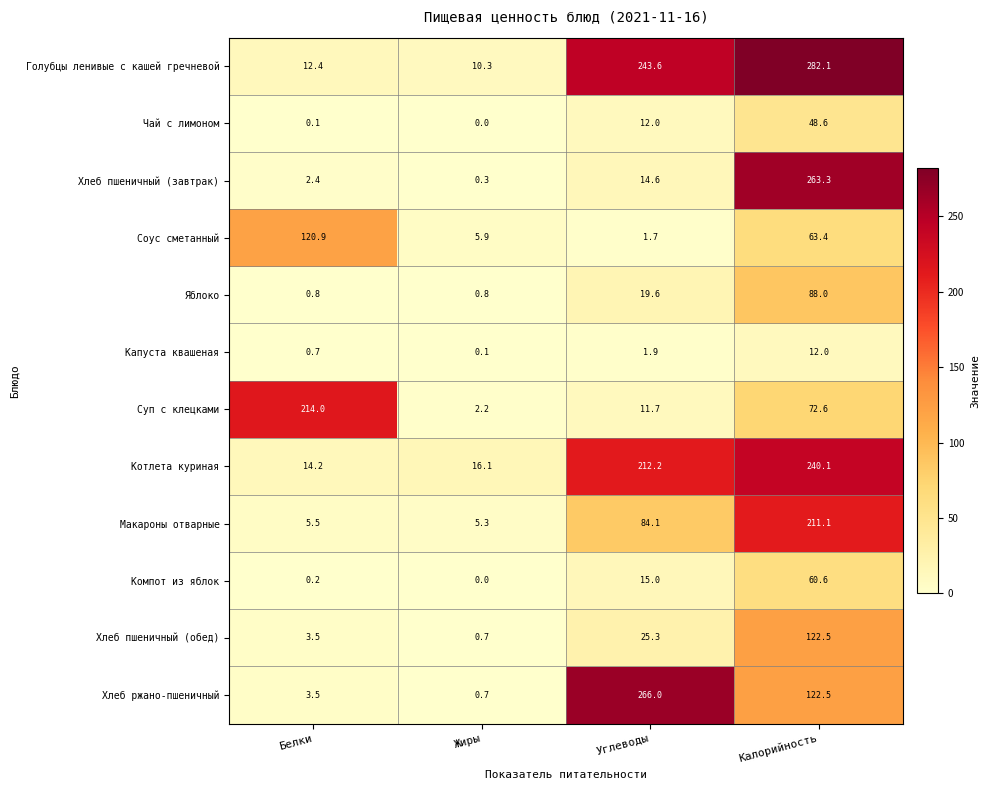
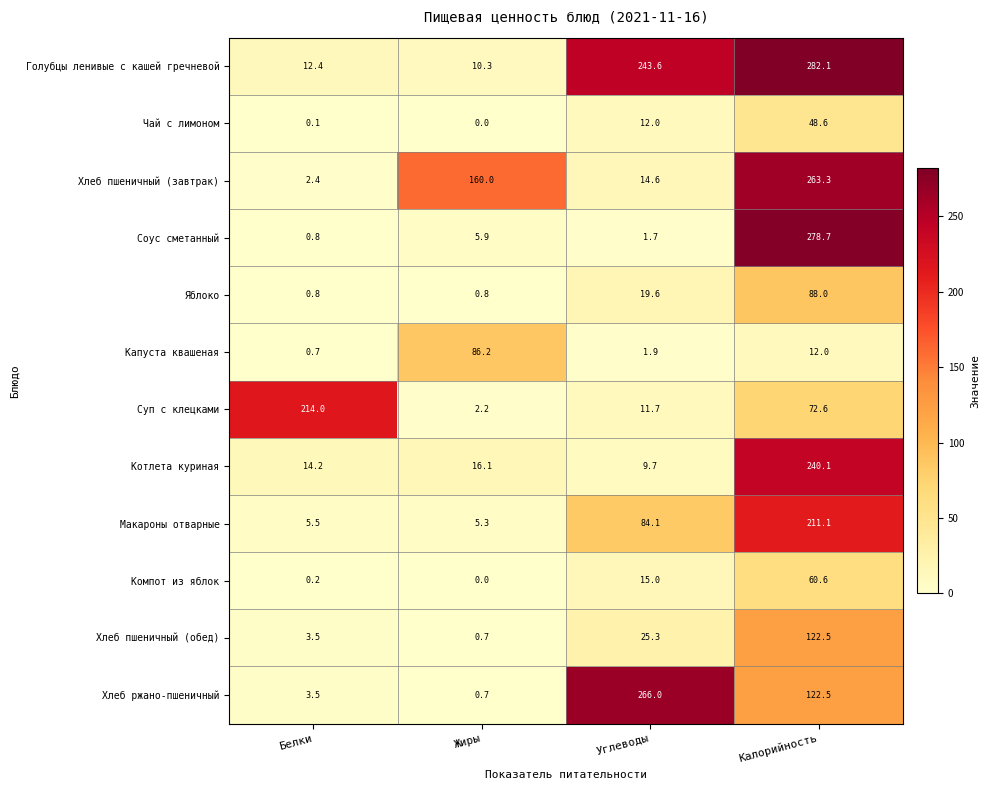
  {
    "Голубцы ленивые с кашей гречневой": {
      "Белки": 12.4,
      "Жиры": 10.3,
      "Углеводы": 243.6,
      "Калорийность": 282.1
    },
    "Чай с лимоном": {
      "Белки": 0.1,
      "Жиры": 0.0,
      "Углеводы": 12.0,
      "Калорийность": 48.6
    },
    "Хлеб пшеничный (завтрак)": {
      "Белки": 2.4,
-     "Жиры": 0.3,
+     "Жиры": 160.0,
      "Углеводы": 14.6,
      "Калорийность": 263.3
    },
    "Соус сметанный": {
-     "Белки": 120.9,
+     "Белки": 0.8,
      "Жиры": 5.9,
      "Углеводы": 1.7,
-     "Калорийность": 63.4
+     "Калорийность": 278.7
    },
    "Яблоко": {
      "Белки": 0.8,
      "Жиры": 0.8,
      "Углеводы": 19.6,
      "Калорийность": 88.0
    },
    "Капуста квашеная": {
      "Белки": 0.7,
-     "Жиры": 0.1,
+     "Жиры": 86.2,
      "Углеводы": 1.9,
      "Калорийность": 12.0
    },
    "Суп с клецками": {
      "Белки": 214.0,
      "Жиры": 2.2,
      "Углеводы": 11.7,
      "Калорийность": 72.6
    },
    "Котлета куриная": {
      "Белки": 14.2,
      "Жиры": 16.1,
-     "Углеводы": 212.2,
+     "Углеводы": 9.7,
      "Калорийность": 240.1
    },
    "Макароны отварные": {
      "Белки": 5.5,
      "Жиры": 5.3,
      "Углеводы": 84.1,
      "Калорийность": 211.1
    },
    "Компот из яблок": {
      "Белки": 0.2,
      "Жиры": 0.0,
      "Углеводы": 15.0,
      "Калорийность": 60.6
    },
    "Хлеб пшеничный (обед)": {
      "Белки": 3.5,
      "Жиры": 0.7,
      "Углеводы": 25.3,
      "Калорийность": 122.5
    },
    "Хлеб ржано-пшеничный": {
      "Белки": 3.5,
      "Жиры": 0.7,
      "Углеводы": 266.0,
      "Калорийность": 122.5
    }
  }
